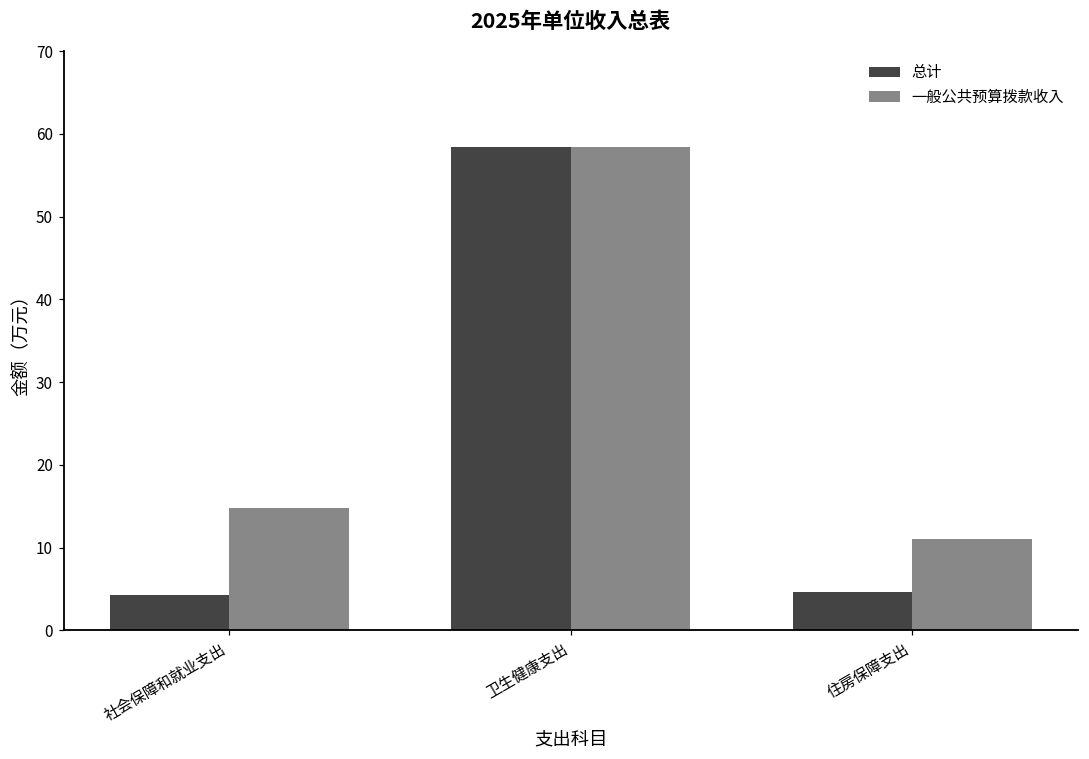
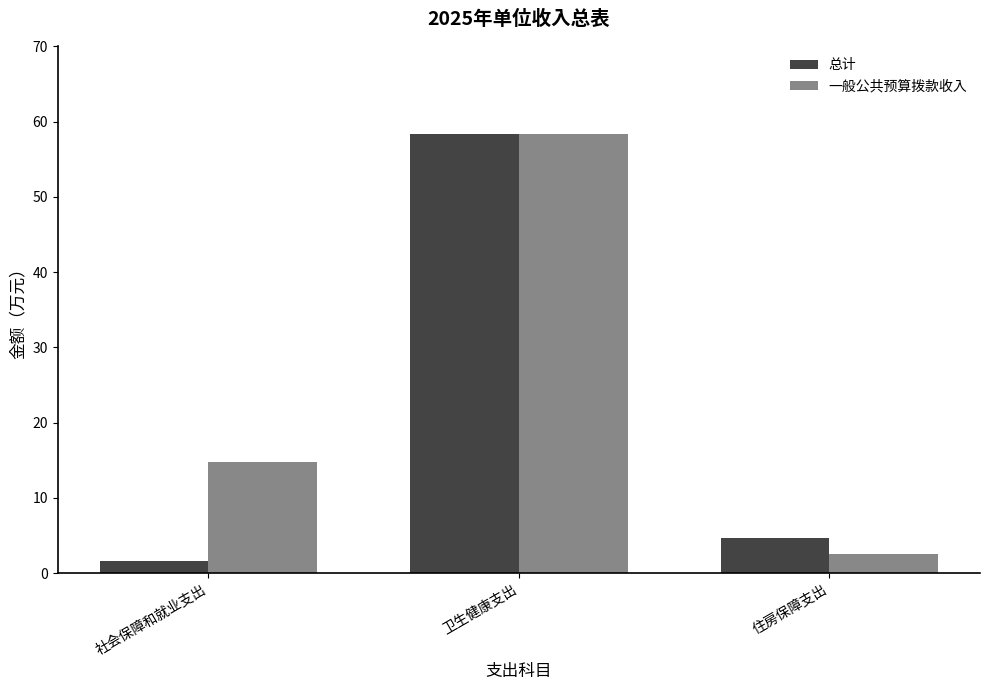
  {
    "总计": {
-     "社会保障和就业支出": 4,
+     "社会保障和就业支出": 2,
      "卫生健康支出": 58,
      "住房保障支出": 5
    },
    "一般公共预算拨款收入": {
      "社会保障和就业支出": 15,
      "卫生健康支出": 58,
-     "住房保障支出": 11
+     "住房保障支出": 3
    }
  }
